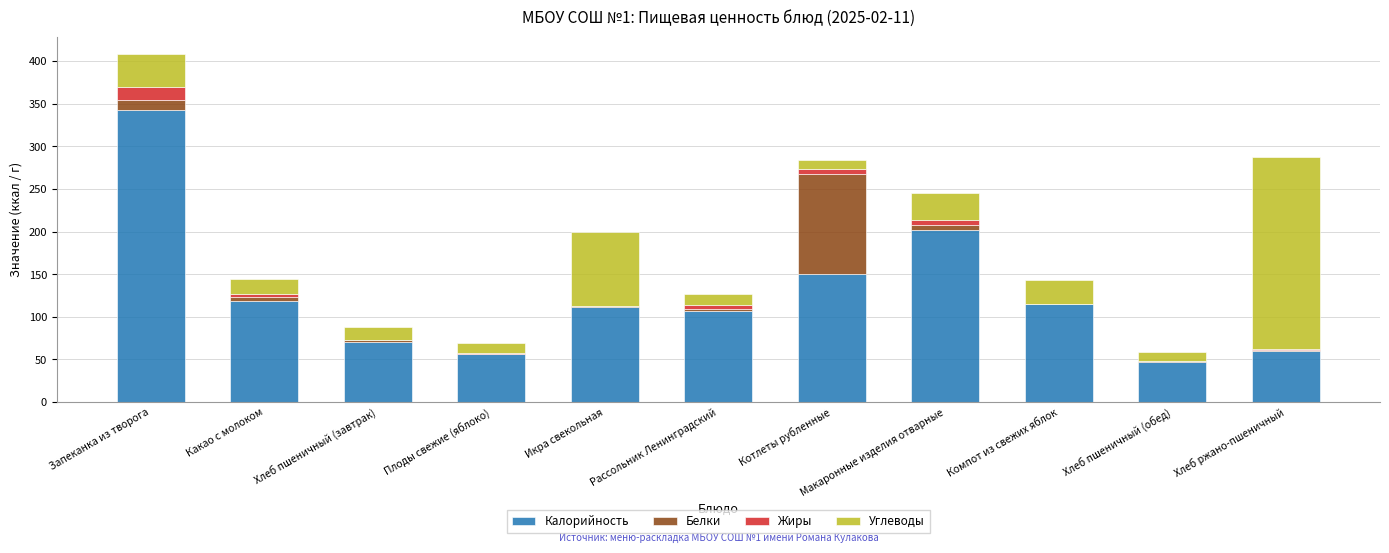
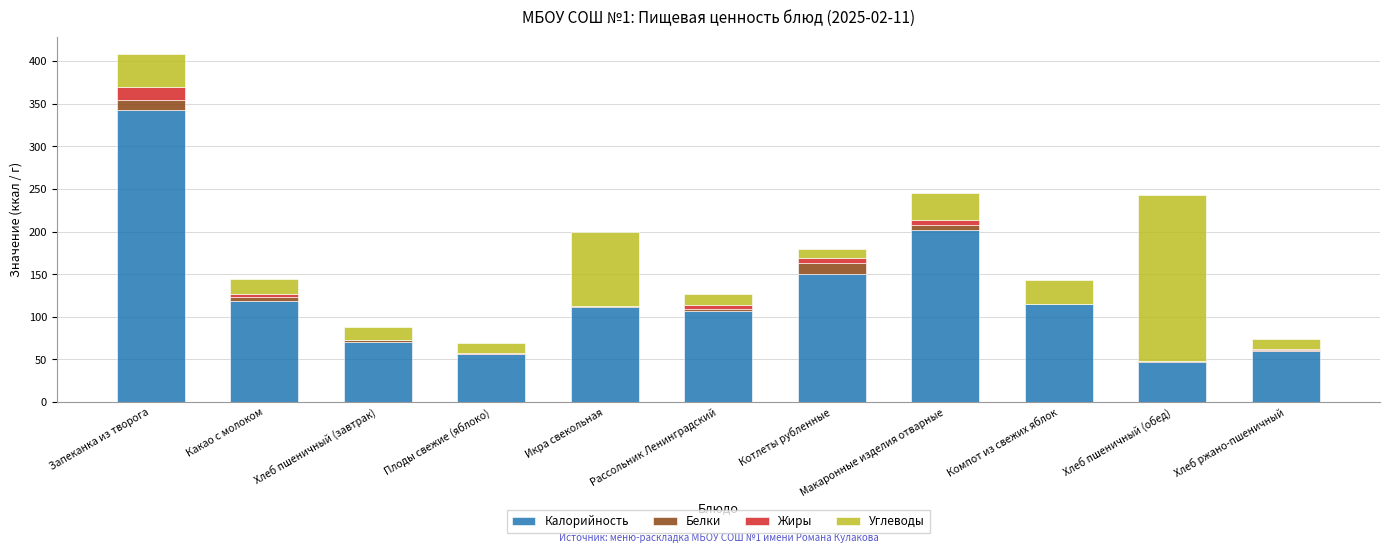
  {
    "Калорийность": {
      "Запеканка из творога": 340,
      "Какао с молоком": 120,
      "Хлеб пшеничный (завтрак)": 70,
      "Плоды свежие (яблоко)": 60,
      "Икра свекольная": 110,
      "Рассольник Ленинградский": 110,
      "Котлеты рубленные": 150,
      "Макаронные изделия отварные": 200,
      "Компот из свежих яблок": 110,
      "Хлеб пшеничный (обед)": 50,
      "Хлеб ржано-пшеничный": 60
    },
    "Белки": {
      "Запеканка из творога": 10,
      "Какао с молоком": 0,
-     "Котлеты рубленные": 120,
+     "Котлеты рубленные": 10,
      "Макаронные изделия отварные": 10
    },
    "Жиры": {
      "Запеканка из творога": 10,
      "Какао с молоком": 0,
      "Рассольник Ленинградский": 10,
      "Котлеты рубленные": 10,
      "Макаронные изделия отварные": 10
    },
    "Углеводы": {
      "Запеканка из творога": 40,
      "Какао с молоком": 20,
      "Хлеб пшеничный (завтрак)": 10,
      "Плоды свежие (яблоко)": 10,
      "Икра свекольная": 90,
      "Рассольник Ленинградский": 10,
      "Котлеты рубленные": 10,
      "Макаронные изделия отварные": 30,
      "Компот из свежих яблок": 30,
-     "Хлеб пшеничный (обед)": 10,
-     "Хлеб ржано-пшеничный": 230
+     "Хлеб пшеничный (обед)": 190,
+     "Хлеб ржано-пшеничный": 10
    }
  }
